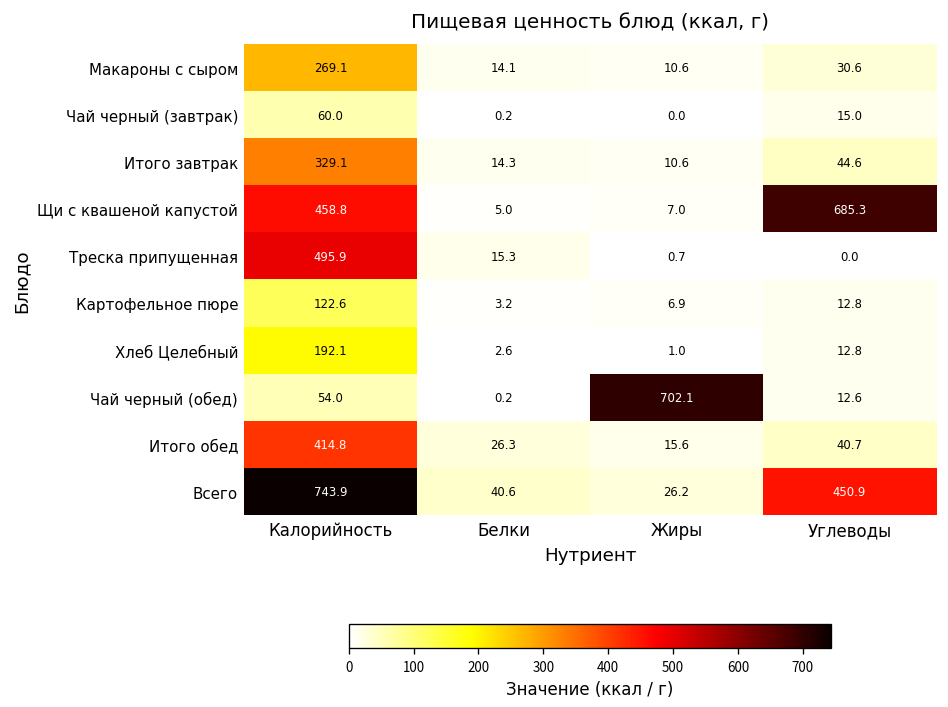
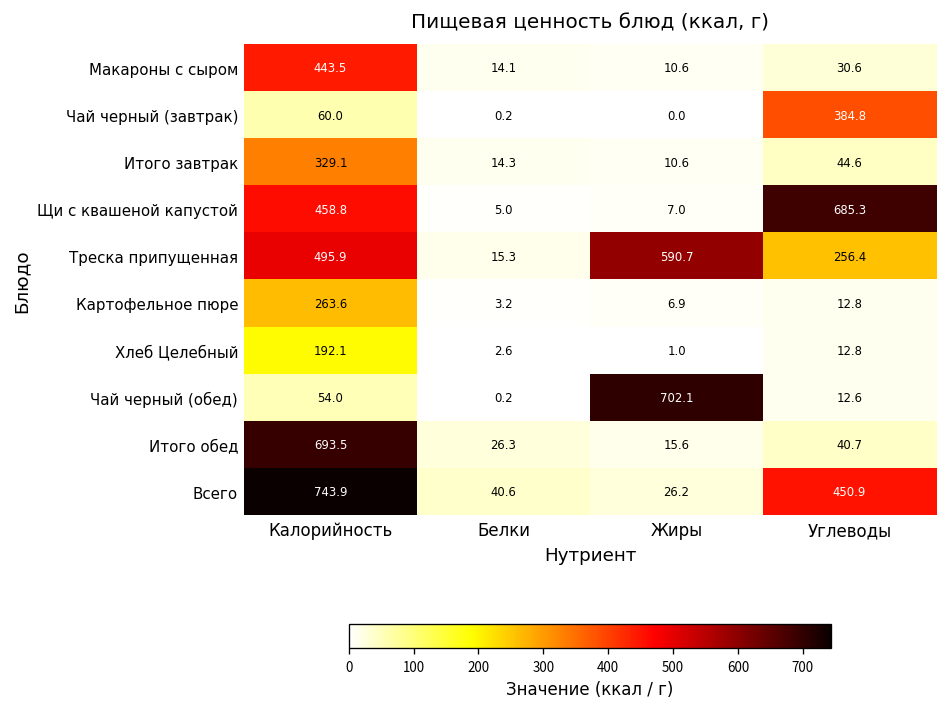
  {
    "Макароны с сыром": {
-     "Калорийность": 269.1,
+     "Калорийность": 443.5,
      "Белки": 14.1,
      "Жиры": 10.6,
      "Углеводы": 30.6
    },
    "Чай черный (завтрак)": {
      "Калорийность": 60.0,
      "Белки": 0.2,
      "Жиры": 0.0,
-     "Углеводы": 15.0
+     "Углеводы": 384.8
    },
    "Итого завтрак": {
      "Калорийность": 329.1,
      "Белки": 14.3,
      "Жиры": 10.6,
      "Углеводы": 44.6
    },
    "Щи с квашеной капустой": {
      "Калорийность": 458.8,
      "Белки": 5.0,
      "Жиры": 7.0,
      "Углеводы": 685.3
    },
    "Треска припущенная": {
      "Калорийность": 495.9,
      "Белки": 15.3,
-     "Жиры": 0.7,
-     "Углеводы": 0.0
+     "Жиры": 590.7,
+     "Углеводы": 256.4
    },
    "Картофельное пюре": {
-     "Калорийность": 122.6,
+     "Калорийность": 263.6,
      "Белки": 3.2,
      "Жиры": 6.9,
      "Углеводы": 12.8
    },
    "Хлеб Целебный": {
      "Калорийность": 192.1,
      "Белки": 2.6,
      "Жиры": 1.0,
      "Углеводы": 12.8
    },
    "Чай черный (обед)": {
      "Калорийность": 54.0,
      "Белки": 0.2,
      "Жиры": 702.1,
      "Углеводы": 12.6
    },
    "Итого обед": {
-     "Калорийность": 414.8,
+     "Калорийность": 693.5,
      "Белки": 26.3,
      "Жиры": 15.6,
      "Углеводы": 40.7
    },
    "Всего": {
      "Калорийность": 743.9,
      "Белки": 40.6,
      "Жиры": 26.2,
      "Углеводы": 450.9
    }
  }
